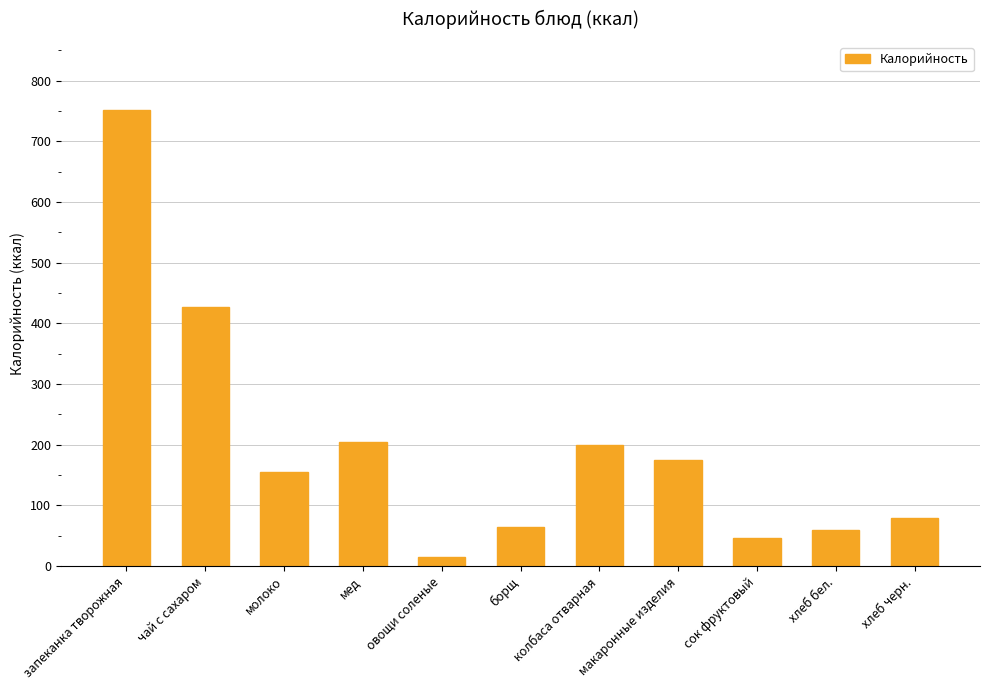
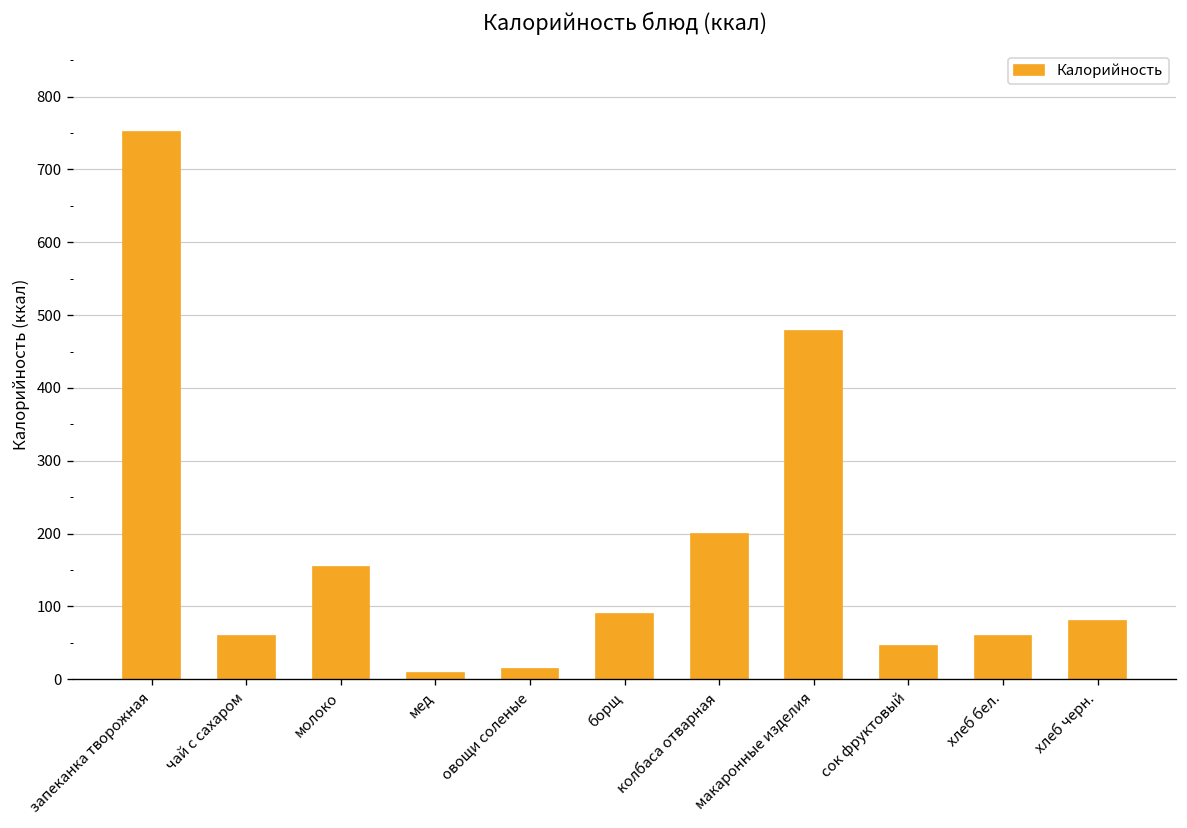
  {
    "запеканка творожная": 750,
-   "чай с сахаром": 430,
+   "чай с сахаром": 60,
    "молоко": 150,
-   "мед": 200,
+   "мед": 10,
    "овощи соленые": 10,
-   "борщ": 60,
+   "борщ": 90,
    "колбаса отварная": 200,
-   "макаронные изделия": 170,
+   "макаронные изделия": 480,
    "сок фруктовый": 50,
    "хлеб бел.": 60,
    "хлеб черн.": 80
  }
